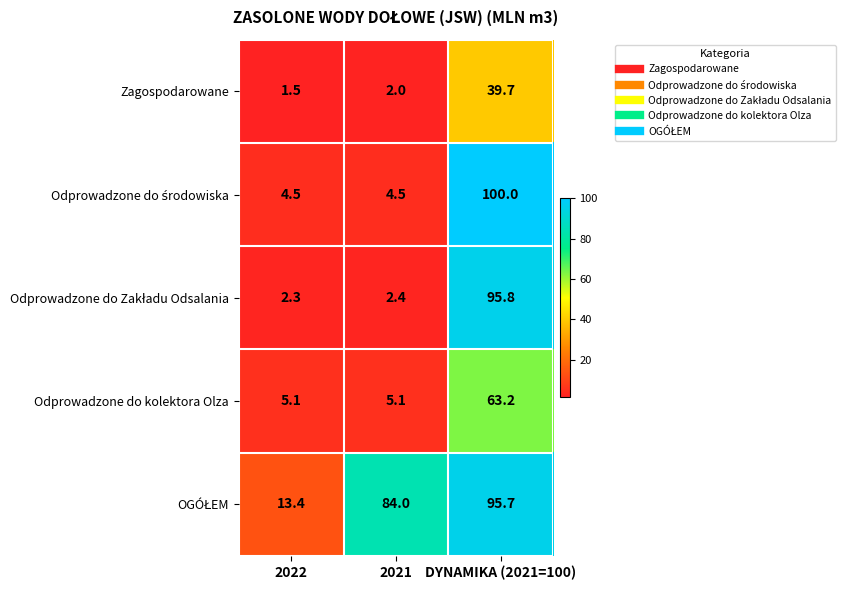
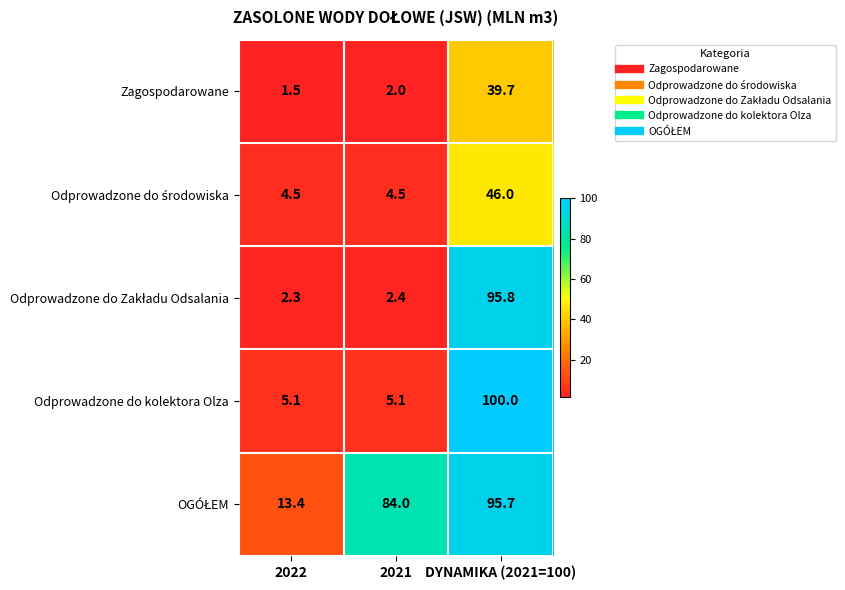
  {
    "Zagospodarowane": {
      "2022": 1.5,
      "2021": 2.0,
      "DYNAMIKA (2021=100)": 39.7
    },
    "Odprowadzone do środowiska": {
      "2022": 4.5,
      "2021": 4.5,
-     "DYNAMIKA (2021=100)": 100.0
+     "DYNAMIKA (2021=100)": 46.0
    },
    "Odprowadzone do Zakładu Odsalania": {
      "2022": 2.3,
      "2021": 2.4,
      "DYNAMIKA (2021=100)": 95.8
    },
    "Odprowadzone do kolektora Olza": {
      "2022": 5.1,
      "2021": 5.1,
-     "DYNAMIKA (2021=100)": 63.2
+     "DYNAMIKA (2021=100)": 100.0
    },
    "OGÓŁEM": {
      "2022": 13.4,
      "2021": 84.0,
      "DYNAMIKA (2021=100)": 95.7
    }
  }
